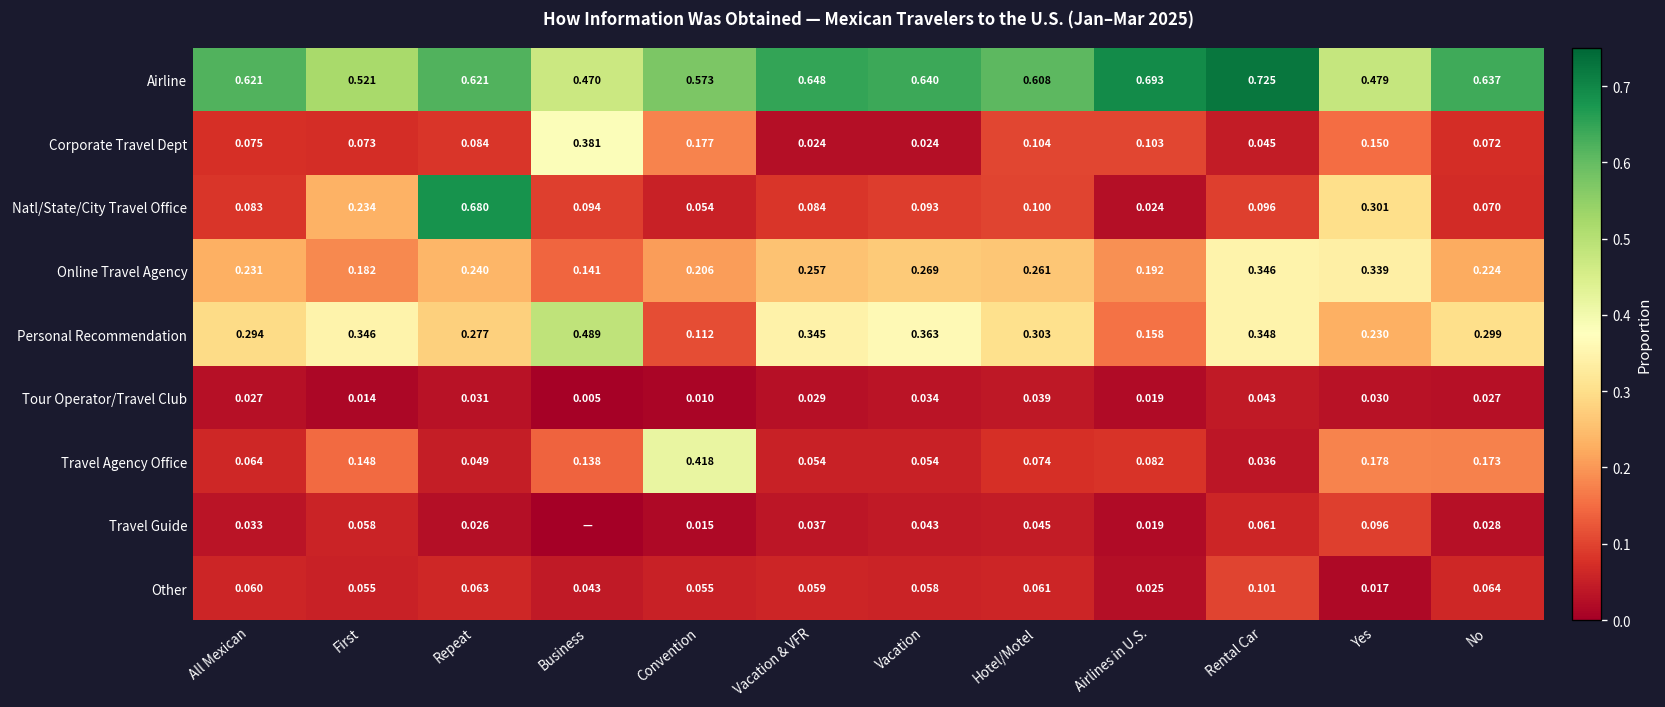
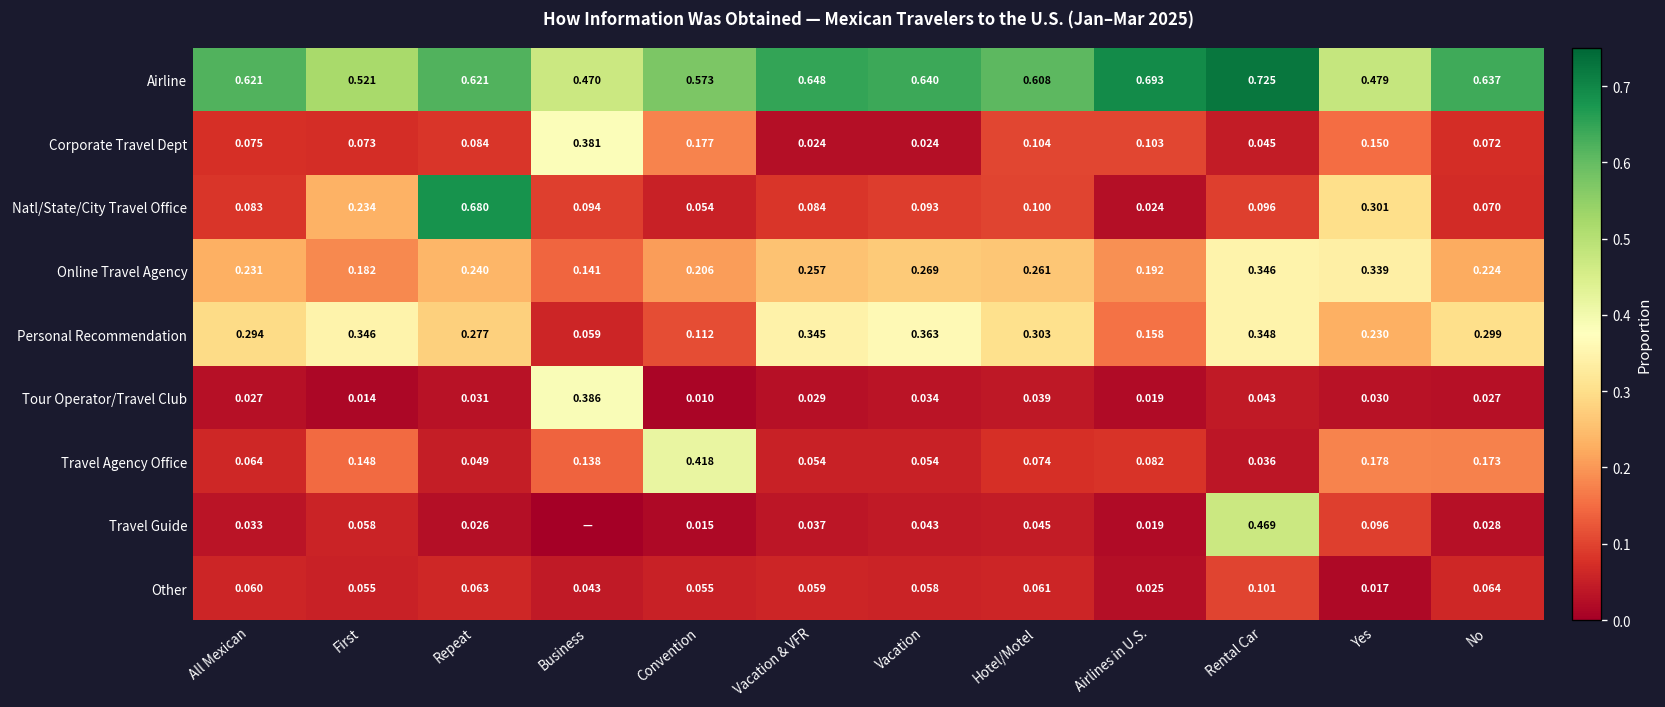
  {
    "Airline": {
      "All Mexican": 0.621,
      "First": 0.521,
      "Repeat": 0.621,
      "Business": 0.470,
      "Convention": 0.573,
      "Vacation & VFR": 0.648,
      "Vacation": 0.640,
      "Hotel/Motel": 0.608,
      "Airlines in U.S.": 0.693,
      "Rental Car": 0.725,
      "Yes": 0.479,
      "No": 0.637
    },
    "Corporate Travel Dept": {
      "All Mexican": 0.075,
      "First": 0.073,
      "Repeat": 0.084,
      "Business": 0.381,
      "Convention": 0.177,
      "Vacation & VFR": 0.024,
      "Vacation": 0.024,
      "Hotel/Motel": 0.104,
      "Airlines in U.S.": 0.103,
      "Rental Car": 0.045,
      "Yes": 0.150,
      "No": 0.072
    },
    "Natl/State/City Travel Office": {
      "All Mexican": 0.083,
      "First": 0.234,
      "Repeat": 0.680,
      "Business": 0.094,
      "Convention": 0.054,
      "Vacation & VFR": 0.084,
      "Vacation": 0.093,
      "Hotel/Motel": 0.100,
      "Airlines in U.S.": 0.024,
      "Rental Car": 0.096,
      "Yes": 0.301,
      "No": 0.070
    },
    "Online Travel Agency": {
      "All Mexican": 0.231,
      "First": 0.182,
      "Repeat": 0.240,
      "Business": 0.141,
      "Convention": 0.206,
      "Vacation & VFR": 0.257,
      "Vacation": 0.269,
      "Hotel/Motel": 0.261,
      "Airlines in U.S.": 0.192,
      "Rental Car": 0.346,
      "Yes": 0.339,
      "No": 0.224
    },
    "Personal Recommendation": {
      "All Mexican": 0.294,
      "First": 0.346,
      "Repeat": 0.277,
-     "Business": 0.489,
+     "Business": 0.059,
      "Convention": 0.112,
      "Vacation & VFR": 0.345,
      "Vacation": 0.363,
      "Hotel/Motel": 0.303,
      "Airlines in U.S.": 0.158,
      "Rental Car": 0.348,
      "Yes": 0.230,
      "No": 0.299
    },
    "Tour Operator/Travel Club": {
      "All Mexican": 0.027,
      "First": 0.014,
      "Repeat": 0.031,
-     "Business": 0.005,
+     "Business": 0.386,
      "Convention": 0.010,
      "Vacation & VFR": 0.029,
      "Vacation": 0.034,
      "Hotel/Motel": 0.039,
      "Airlines in U.S.": 0.019,
      "Rental Car": 0.043,
      "Yes": 0.030,
      "No": 0.027
    },
    "Travel Agency Office": {
      "All Mexican": 0.064,
      "First": 0.148,
      "Repeat": 0.049,
      "Business": 0.138,
      "Convention": 0.418,
      "Vacation & VFR": 0.054,
      "Vacation": 0.054,
      "Hotel/Motel": 0.074,
      "Airlines in U.S.": 0.082,
      "Rental Car": 0.036,
      "Yes": 0.178,
      "No": 0.173
    },
    "Travel Guide": {
      "All Mexican": 0.033,
      "First": 0.058,
      "Repeat": 0.026,
      "Convention": 0.015,
      "Vacation & VFR": 0.037,
      "Vacation": 0.043,
      "Hotel/Motel": 0.045,
      "Airlines in U.S.": 0.019,
-     "Rental Car": 0.061,
+     "Rental Car": 0.469,
      "Yes": 0.096,
      "No": 0.028
    },
    "Other": {
      "All Mexican": 0.060,
      "First": 0.055,
      "Repeat": 0.063,
      "Business": 0.043,
      "Convention": 0.055,
      "Vacation & VFR": 0.059,
      "Vacation": 0.058,
      "Hotel/Motel": 0.061,
      "Airlines in U.S.": 0.025,
      "Rental Car": 0.101,
      "Yes": 0.017,
      "No": 0.064
    }
  }
